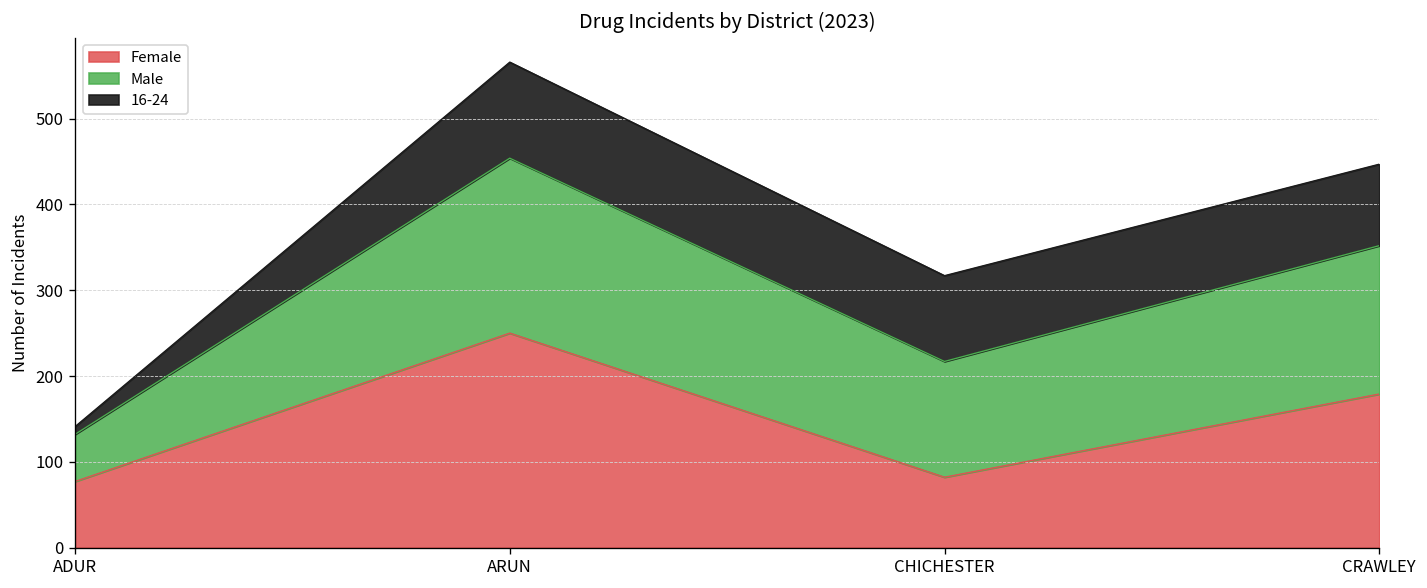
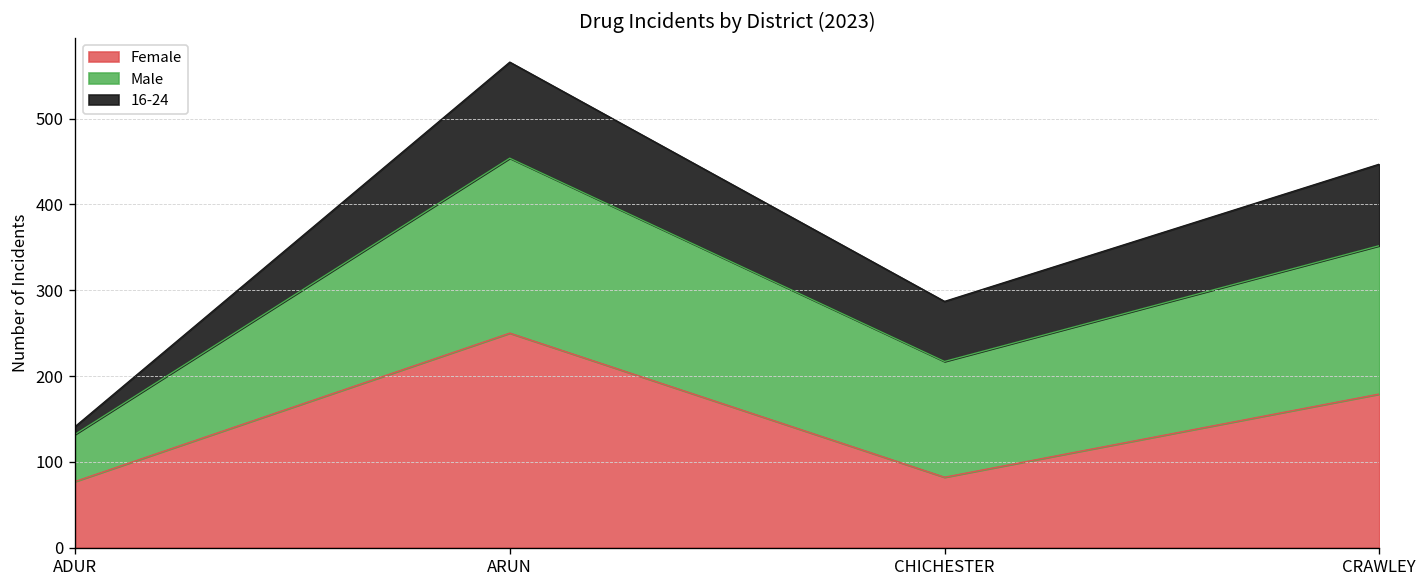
  {
    "Female": {
      "ADUR": 80,
      "ARUN": 250,
      "CHICHESTER": 80,
      "CRAWLEY": 180
    },
    "Male": {
      "ADUR": 60,
      "ARUN": 200,
      "CHICHESTER": 140,
      "CRAWLEY": 170
    },
    "16-24": {
      "ADUR": 10,
      "ARUN": 110,
-     "CHICHESTER": 100,
+     "CHICHESTER": 70,
      "CRAWLEY": 100
    }
  }
